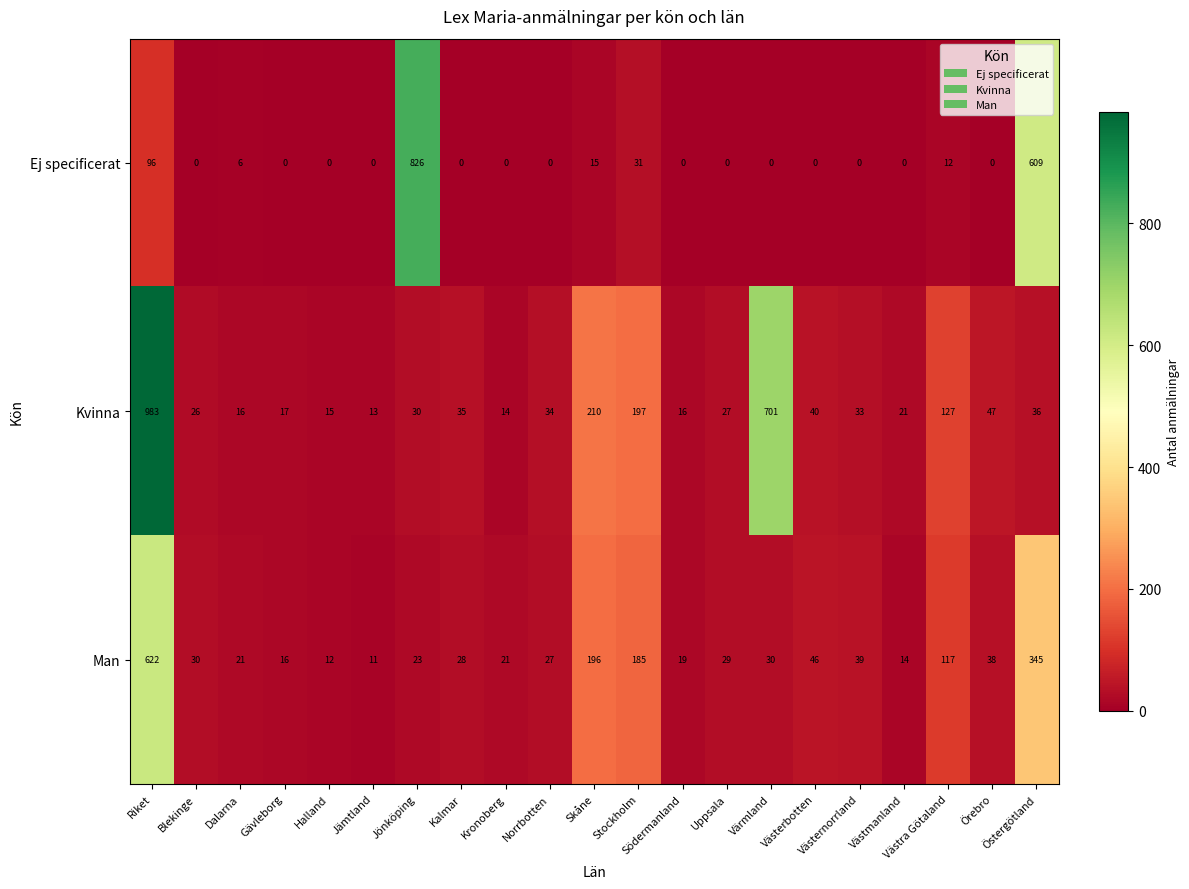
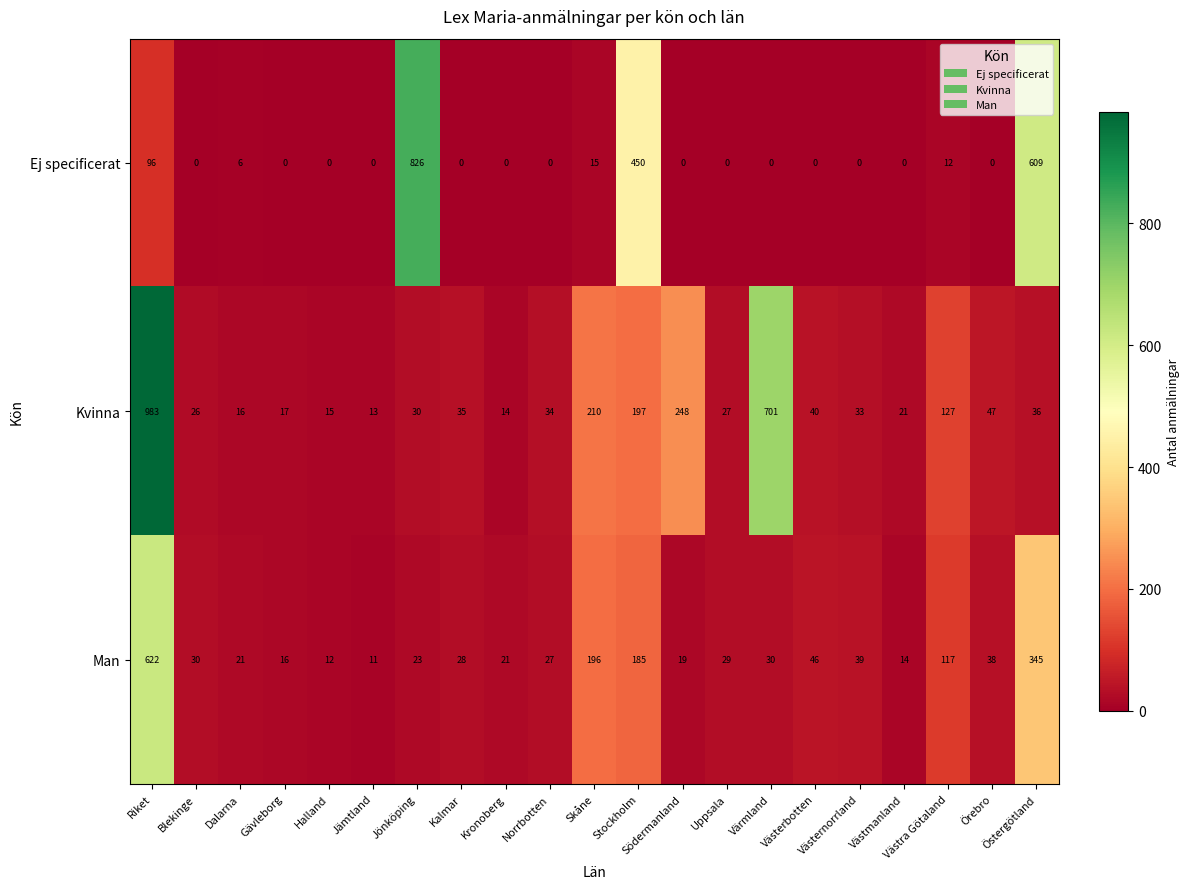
  {
    "Ej specificerat": {
      "Riket": 96,
      "Blekinge": 0,
      "Dalarna": 6,
      "Gävleborg": 0,
      "Halland": 0,
      "Jämtland": 0,
      "Jönköping": 826,
      "Kalmar": 0,
      "Kronoberg": 0,
      "Norrbotten": 0,
      "Skåne": 15,
-     "Stockholm": 31,
+     "Stockholm": 450,
      "Södermanland": 0,
      "Uppsala": 0,
      "Värmland": 0,
      "Västerbotten": 0,
      "Västernorrland": 0,
      "Västmanland": 0,
      "Västra Götaland": 12,
      "Örebro": 0,
      "Östergötland": 609
    },
    "Kvinna": {
      "Riket": 983,
      "Blekinge": 26,
      "Dalarna": 16,
      "Gävleborg": 17,
      "Halland": 15,
      "Jämtland": 13,
      "Jönköping": 30,
      "Kalmar": 35,
      "Kronoberg": 14,
      "Norrbotten": 34,
      "Skåne": 210,
      "Stockholm": 197,
-     "Södermanland": 16,
+     "Södermanland": 248,
      "Uppsala": 27,
      "Värmland": 701,
      "Västerbotten": 40,
      "Västernorrland": 33,
      "Västmanland": 21,
      "Västra Götaland": 127,
      "Örebro": 47,
      "Östergötland": 36
    },
    "Man": {
      "Riket": 622,
      "Blekinge": 30,
      "Dalarna": 21,
      "Gävleborg": 16,
      "Halland": 12,
      "Jämtland": 11,
      "Jönköping": 23,
      "Kalmar": 28,
      "Kronoberg": 21,
      "Norrbotten": 27,
      "Skåne": 196,
      "Stockholm": 185,
      "Södermanland": 19,
      "Uppsala": 29,
      "Värmland": 30,
      "Västerbotten": 46,
      "Västernorrland": 39,
      "Västmanland": 14,
      "Västra Götaland": 117,
      "Örebro": 38,
      "Östergötland": 345
    }
  }
